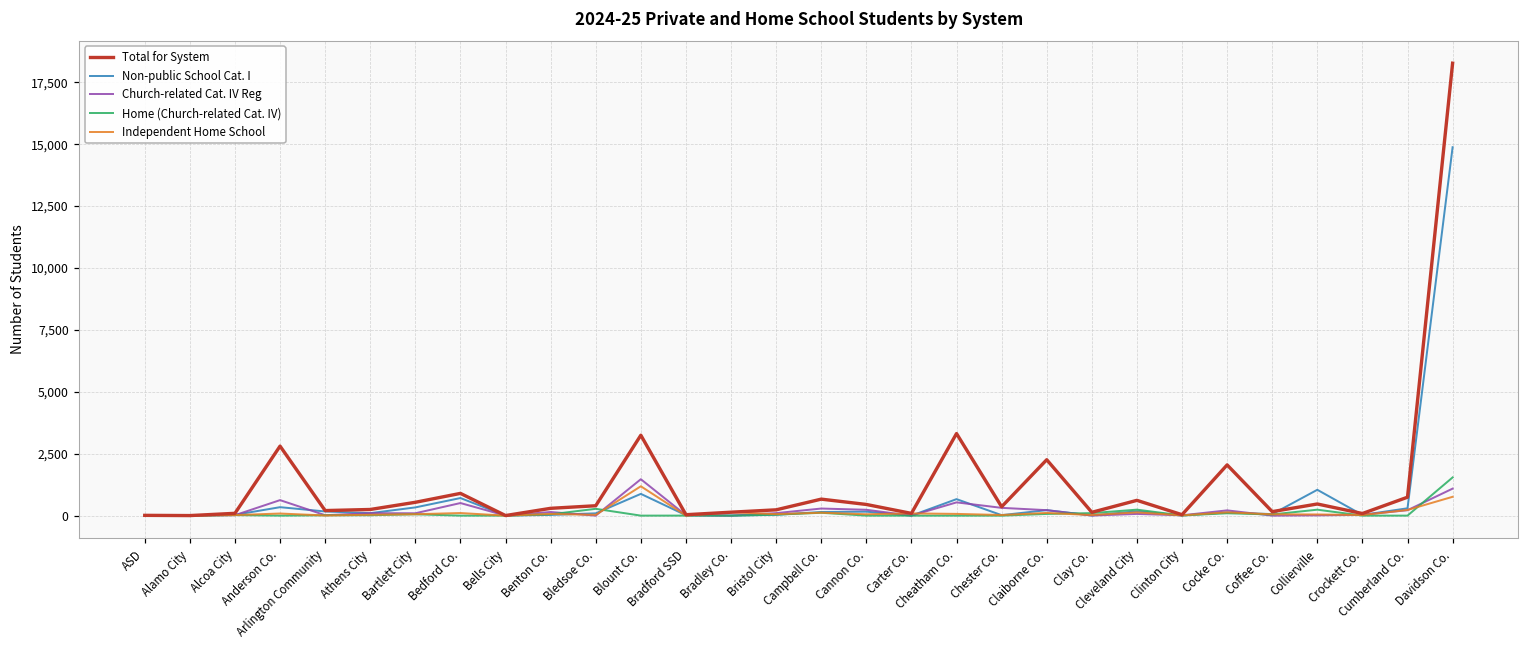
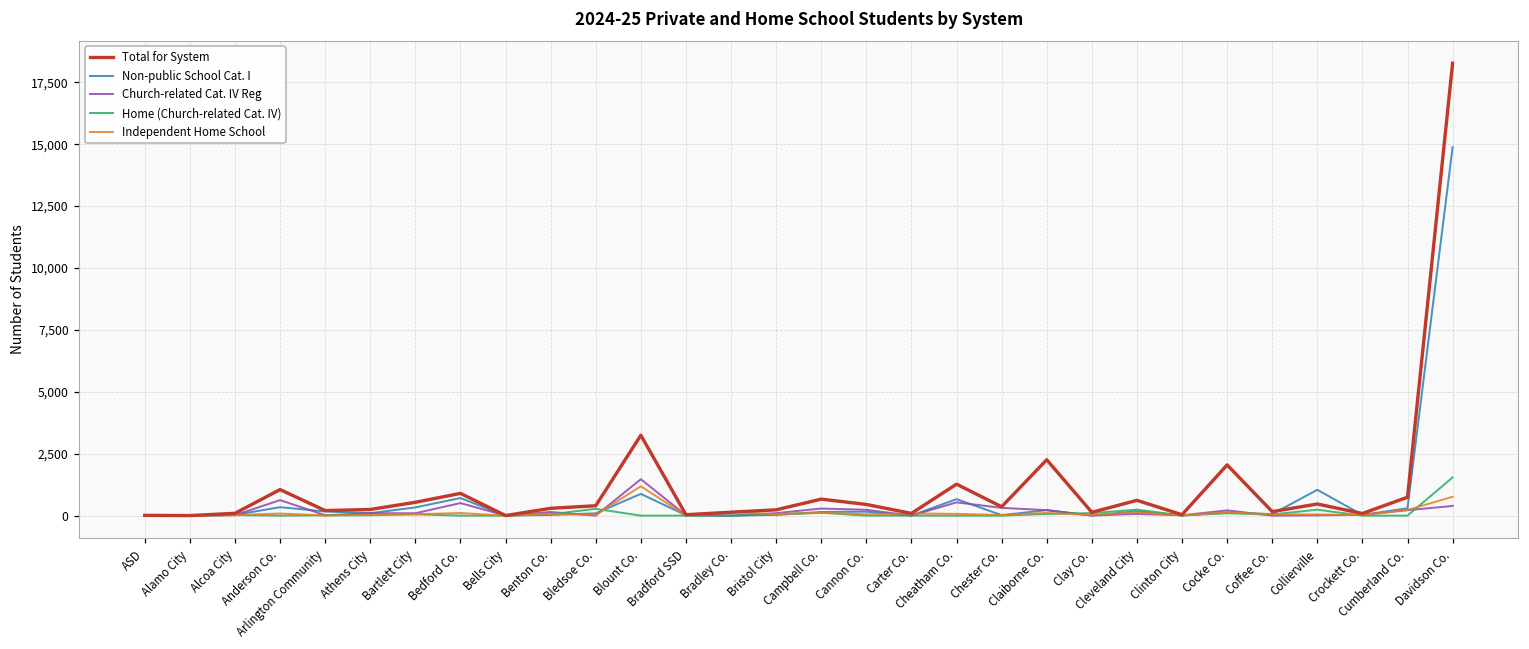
  {
    "Total for System": {
-     "Anderson Co.": "2,800",
+     "Anderson Co.": "1,100",
      "Athens City": "200",
      "Bartlett City": "500",
      "Bedford Co.": "900",
      "Benton Co.": "300",
      "Bledsoe Co.": "400",
      "Blount Co.": "3,200",
      "Bristol City": "200",
      "Campbell Co.": "700",
      "Cannon Co.": "500",
-     "Cheatham Co.": "3,300",
+     "Cheatham Co.": "1,300",
      "Claiborne Co.": "2,300",
      "Cleveland City": "600",
      "Cocke Co.": "2,000",
      "Collierville": "500",
      "Cumberland Co.": "700",
      "Davidson Co.": "18,300"
    },
    "Non-public School Cat. I": {
      "Anderson Co.": "300",
      "Bartlett City": "300",
      "Bedford Co.": "700",
      "Blount Co.": "900",
      "Cheatham Co.": "700",
      "Collierville": "1,000",
      "Davidson Co.": "14,900"
    },
    "Church-related Cat. IV Reg": {
      "Anderson Co.": "600",
      "Bedford Co.": "500",
      "Blount Co.": "1,500",
      "Campbell Co.": "300",
      "Cheatham Co.": "500",
-     "Davidson Co.": "1,100"
+     "Davidson Co.": "400"
    },
    "Home (Church-related Cat. IV)": {
      "Bledsoe Co.": "300",
      "Blount Co.": "0",
      "Collierville": "200",
      "Cumberland Co.": "0",
      "Davidson Co.": "1,500"
    },
    "Independent Home School": {
      "Blount Co.": "1,200",
      "Davidson Co.": "800"
    }
  }
